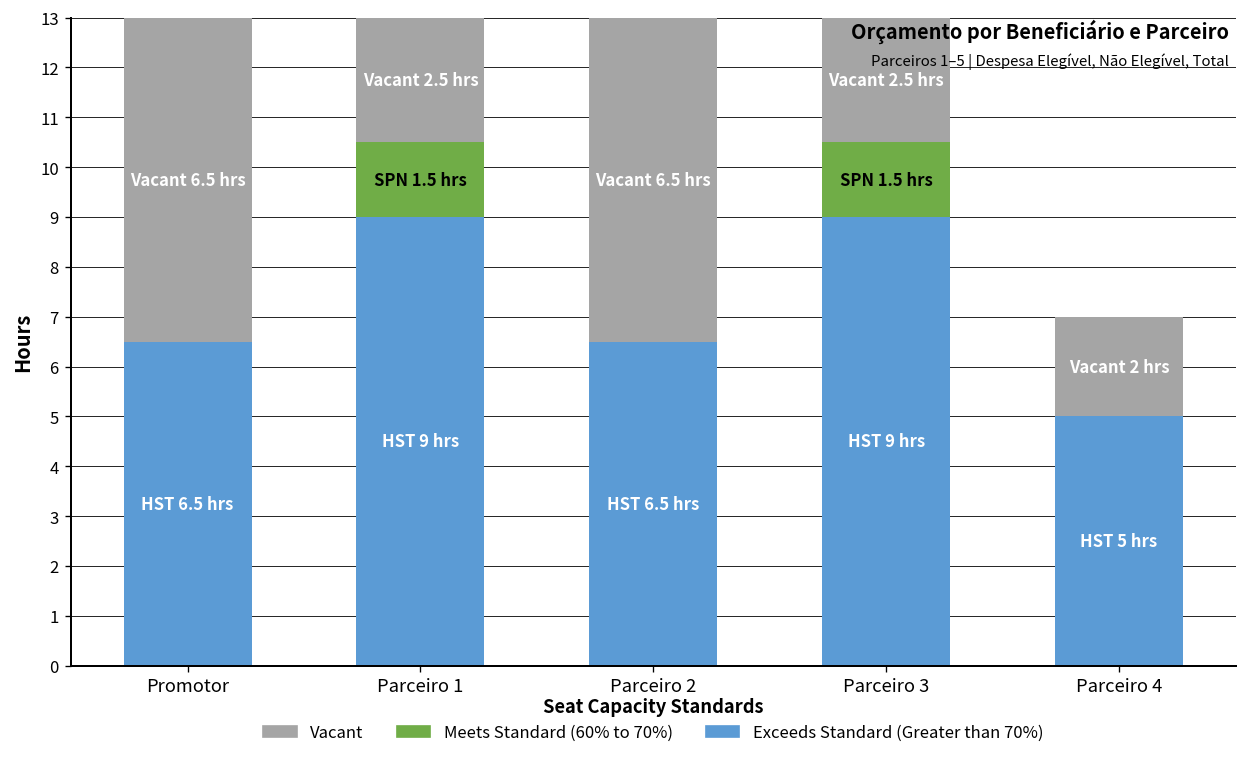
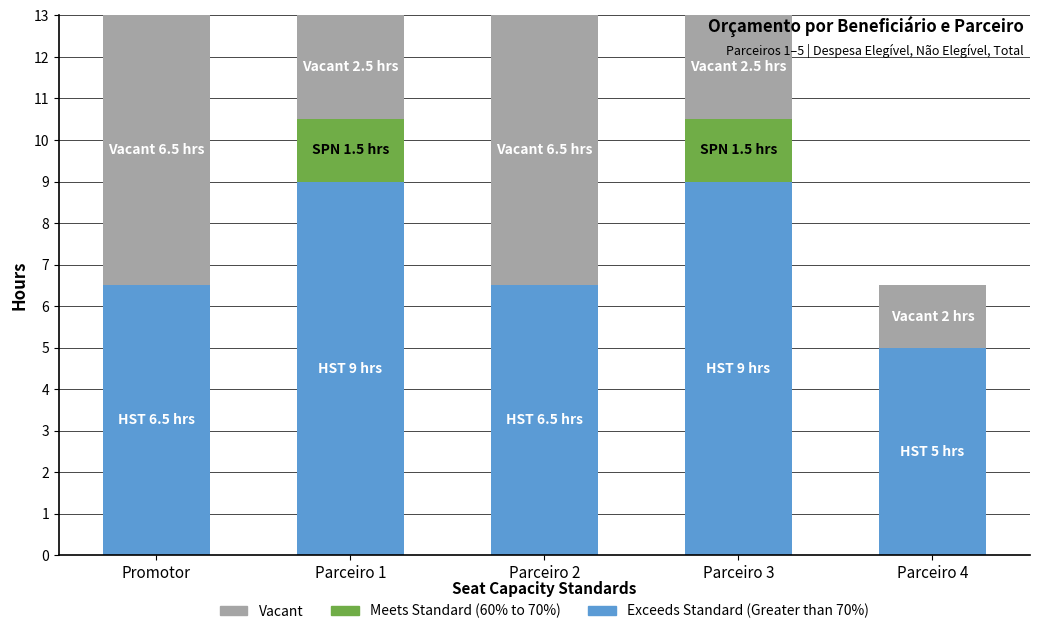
  {
    "Exceeds Standard (Greater than 70%)": {
      "Promotor": 6.5,
      "Parceiro 1": 9,
      "Parceiro 2": 6.5,
      "Parceiro 3": 9,
      "Parceiro 4": 5
    },
    "Meets Standard (60% to 70%)": {
      "Parceiro 1": 1.5,
      "Parceiro 3": 1.5
    },
    "Vacant": {
-     "Parceiro 4": 2.0
+     "Parceiro 4": 1.5
    }
  }
